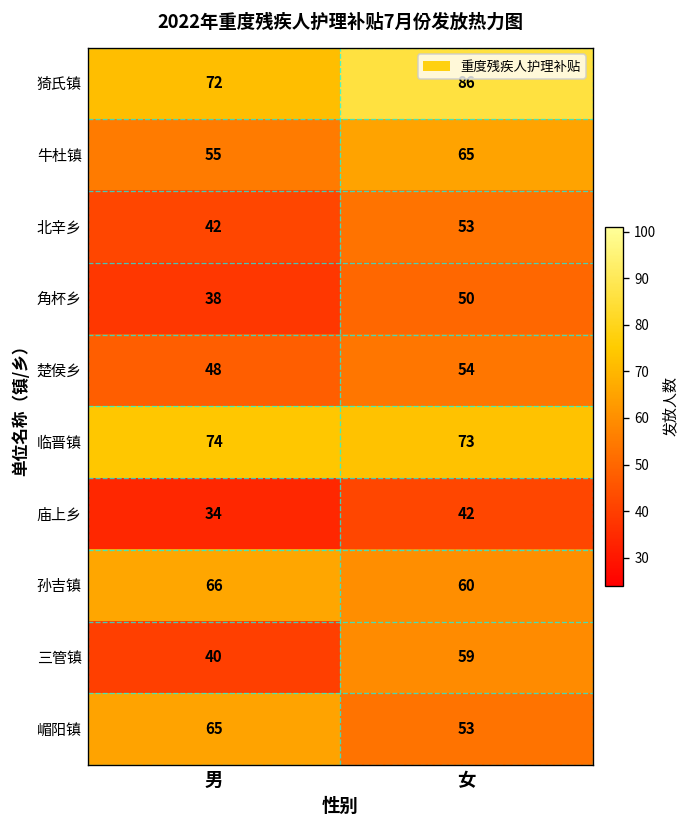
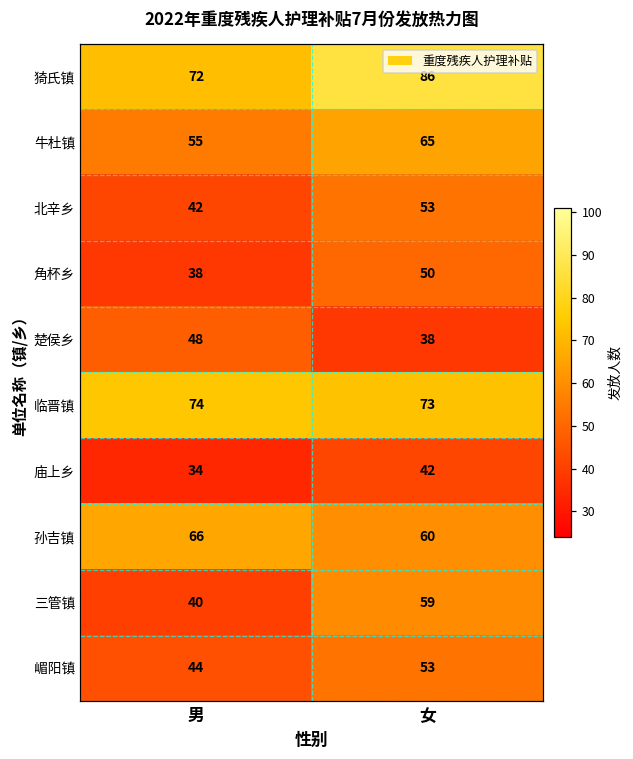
  {
    "猗氏镇": {
      "男": 72
    },
    "牛杜镇": {
      "男": 55,
      "女": 65
    },
    "北辛乡": {
      "男": 42,
      "女": 53
    },
    "角杯乡": {
      "男": 38,
      "女": 50
    },
    "楚侯乡": {
      "男": 48,
-     "女": 54
+     "女": 38
    },
    "临晋镇": {
      "男": 74,
      "女": 73
    },
    "庙上乡": {
      "男": 34,
      "女": 42
    },
    "孙吉镇": {
      "男": 66,
      "女": 60
    },
    "三管镇": {
      "男": 40,
      "女": 59
    },
    "嵋阳镇": {
-     "男": 65,
+     "男": 44,
      "女": 53
    }
  }
